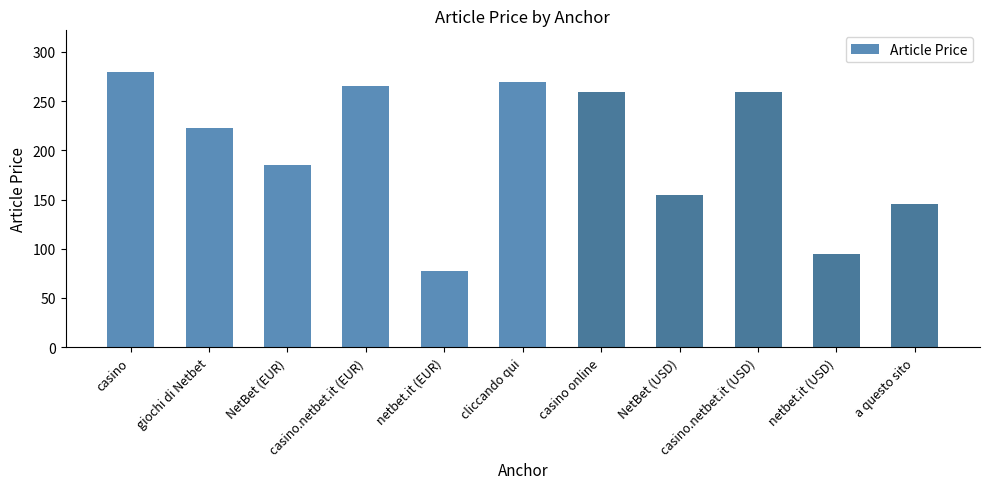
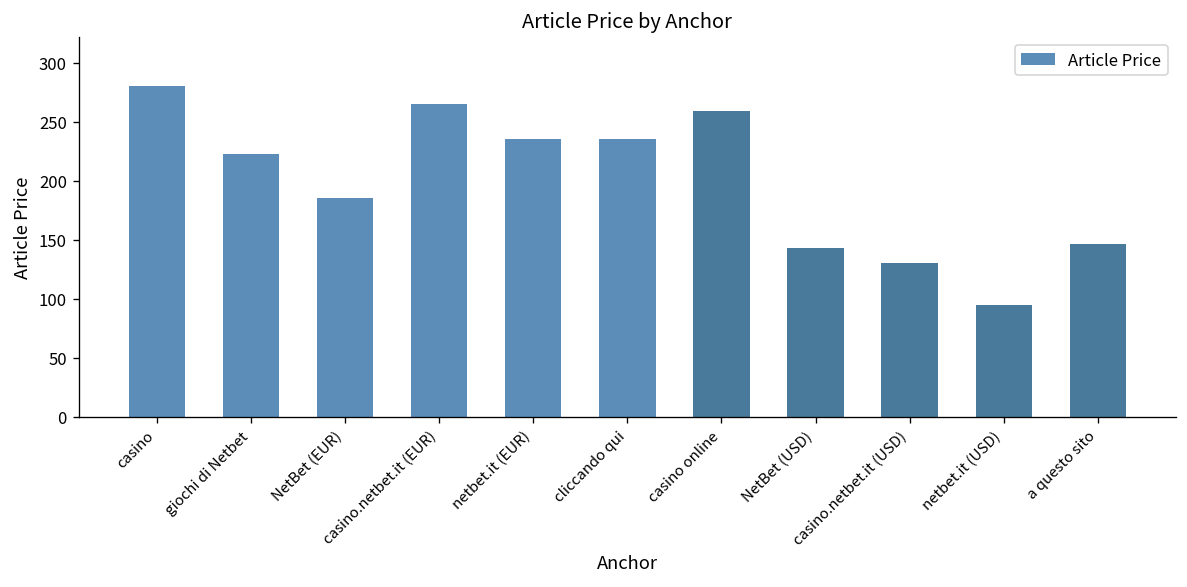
  {
    "casino": 280,
    "giochi di Netbet": 220,
    "NetBet (EUR)": 190,
    "casino.netbet.it (EUR)": 270,
-   "netbet.it (EUR)": 80,
-   "cliccando qui": 270,
+   "netbet.it (EUR)": 240,
+   "cliccando qui": 240,
    "casino online": 260,
-   "NetBet (USD)": 160,
-   "casino.netbet.it (USD)": 260,
+   "NetBet (USD)": 140,
+   "casino.netbet.it (USD)": 130,
    "netbet.it (USD)": 100,
    "a questo sito": 150
  }
